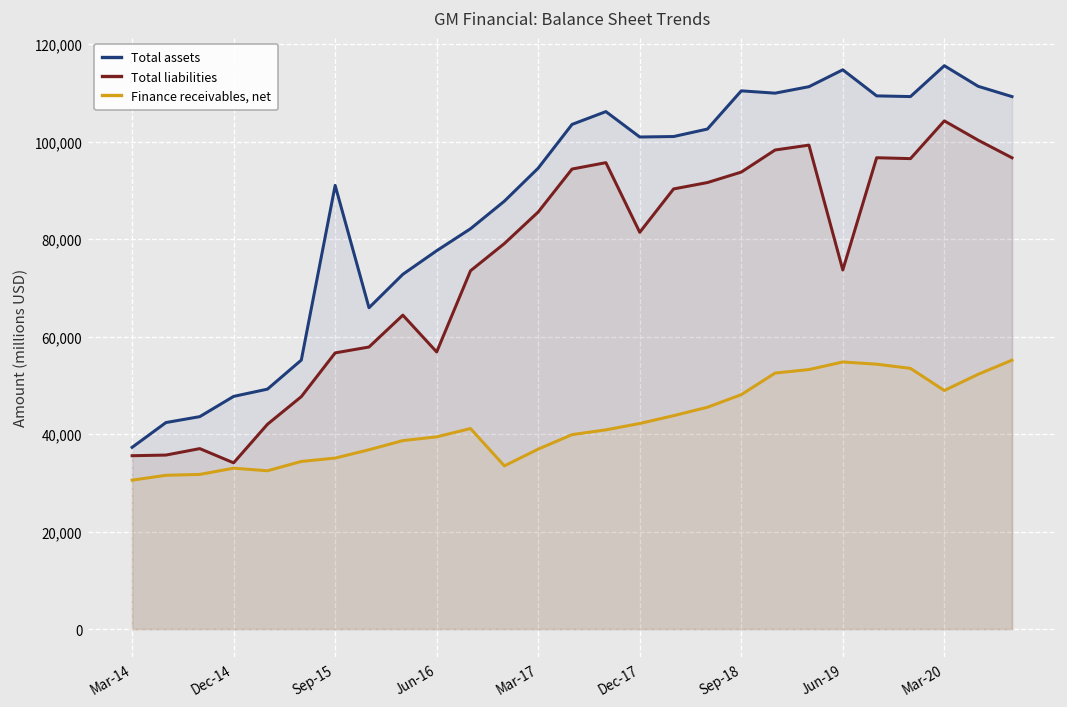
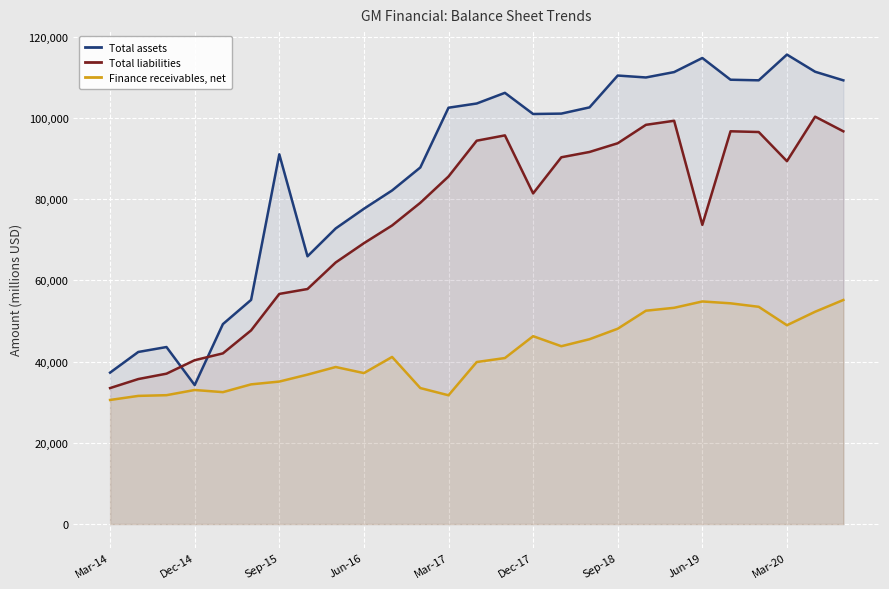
  {
    "Total assets": {
      "Mar-14": "37,000",
-     "Dec-14": "48,000",
+     "Dec-14": "34,000",
      "Sep-15": "91,000",
      "Jun-16": "78,000",
-     "Mar-17": "95,000",
+     "Mar-17": "102,000",
      "Dec-17": "101,000",
      "Sep-18": "110,000",
      "Jun-19": "115,000",
      "Mar-20": "116,000"
    },
    "Total liabilities": {
-     "Mar-14": "36,000",
-     "Dec-14": "34,000",
+     "Mar-14": "33,000",
+     "Dec-14": "40,000",
      "Sep-15": "57,000",
-     "Jun-16": "57,000",
+     "Jun-16": "69,000",
      "Mar-17": "86,000",
      "Dec-17": "81,000",
      "Sep-18": "94,000",
      "Jun-19": "74,000",
-     "Mar-20": "104,000"
+     "Mar-20": "89,000"
    },
    "Finance receivables, net": {
      "Mar-14": "31,000",
      "Dec-14": "33,000",
      "Sep-15": "35,000",
-     "Jun-16": "39,000",
-     "Mar-17": "37,000",
-     "Dec-17": "42,000",
+     "Jun-16": "37,000",
+     "Mar-17": "32,000",
+     "Dec-17": "46,000",
      "Sep-18": "48,000",
      "Jun-19": "55,000",
      "Mar-20": "49,000"
    }
  }
